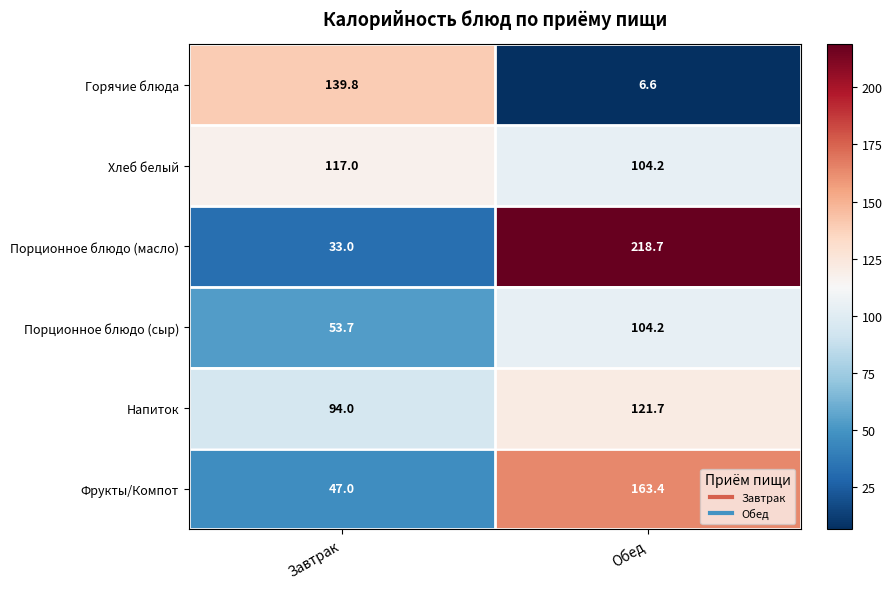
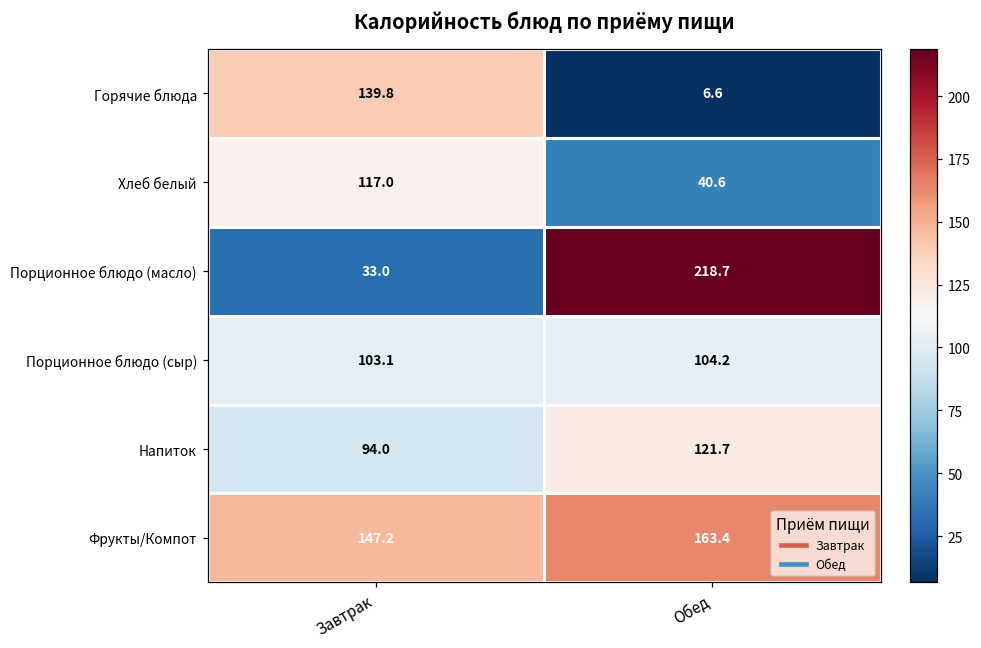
  {
    "Горячие блюда": {
      "Завтрак": 139.8,
      "Обед": 6.6
    },
    "Хлеб белый": {
      "Завтрак": 117.0,
-     "Обед": 104.2
+     "Обед": 40.6
    },
    "Порционное блюдо (масло)": {
      "Завтрак": 33.0,
      "Обед": 218.7
    },
    "Порционное блюдо (сыр)": {
-     "Завтрак": 53.7,
+     "Завтрак": 103.1,
      "Обед": 104.2
    },
    "Напиток": {
      "Завтрак": 94.0,
      "Обед": 121.7
    },
    "Фрукты/Компот": {
-     "Завтрак": 47.0,
+     "Завтрак": 147.2,
      "Обед": 163.4
    }
  }
